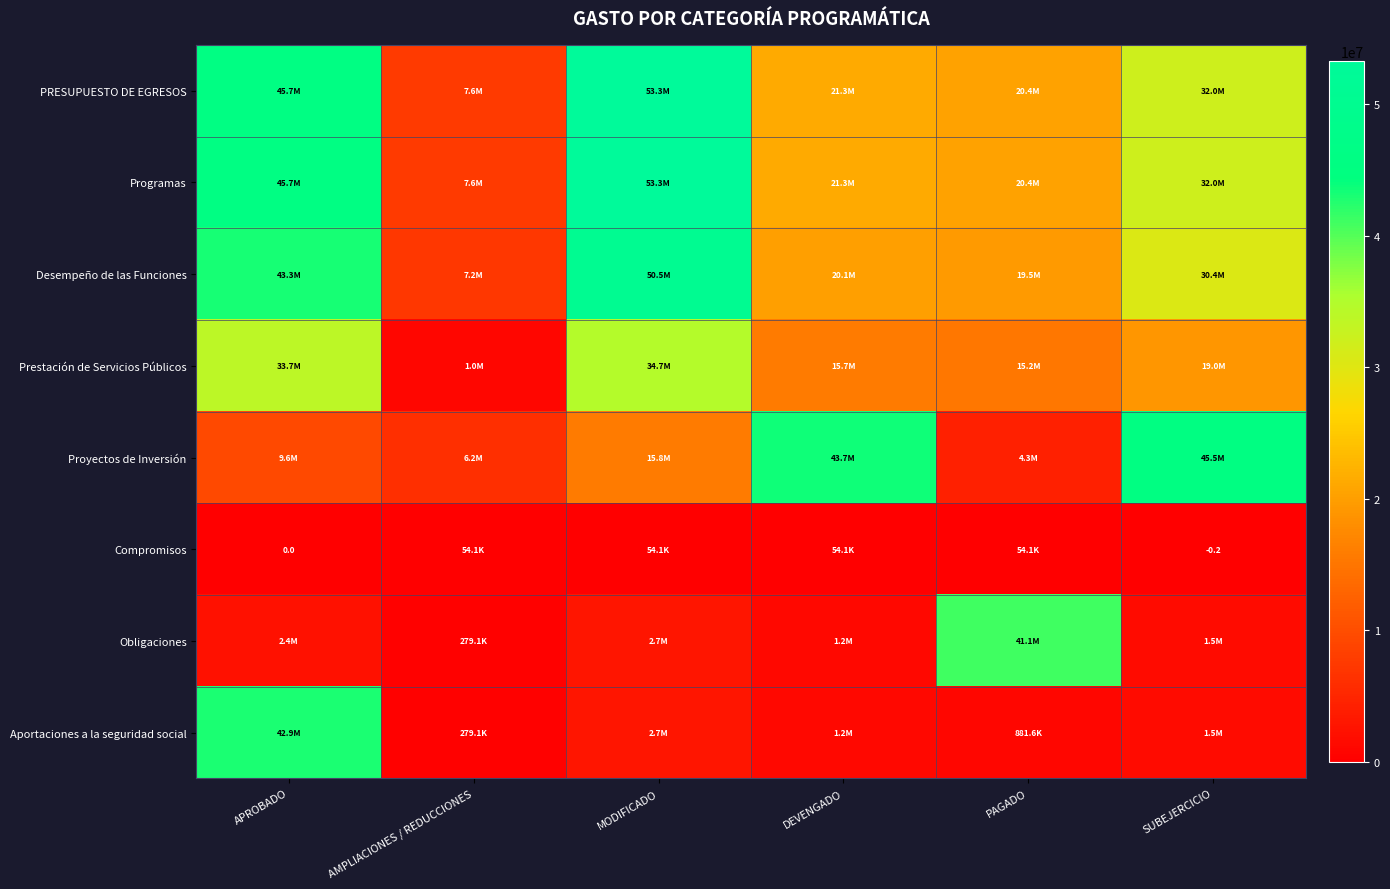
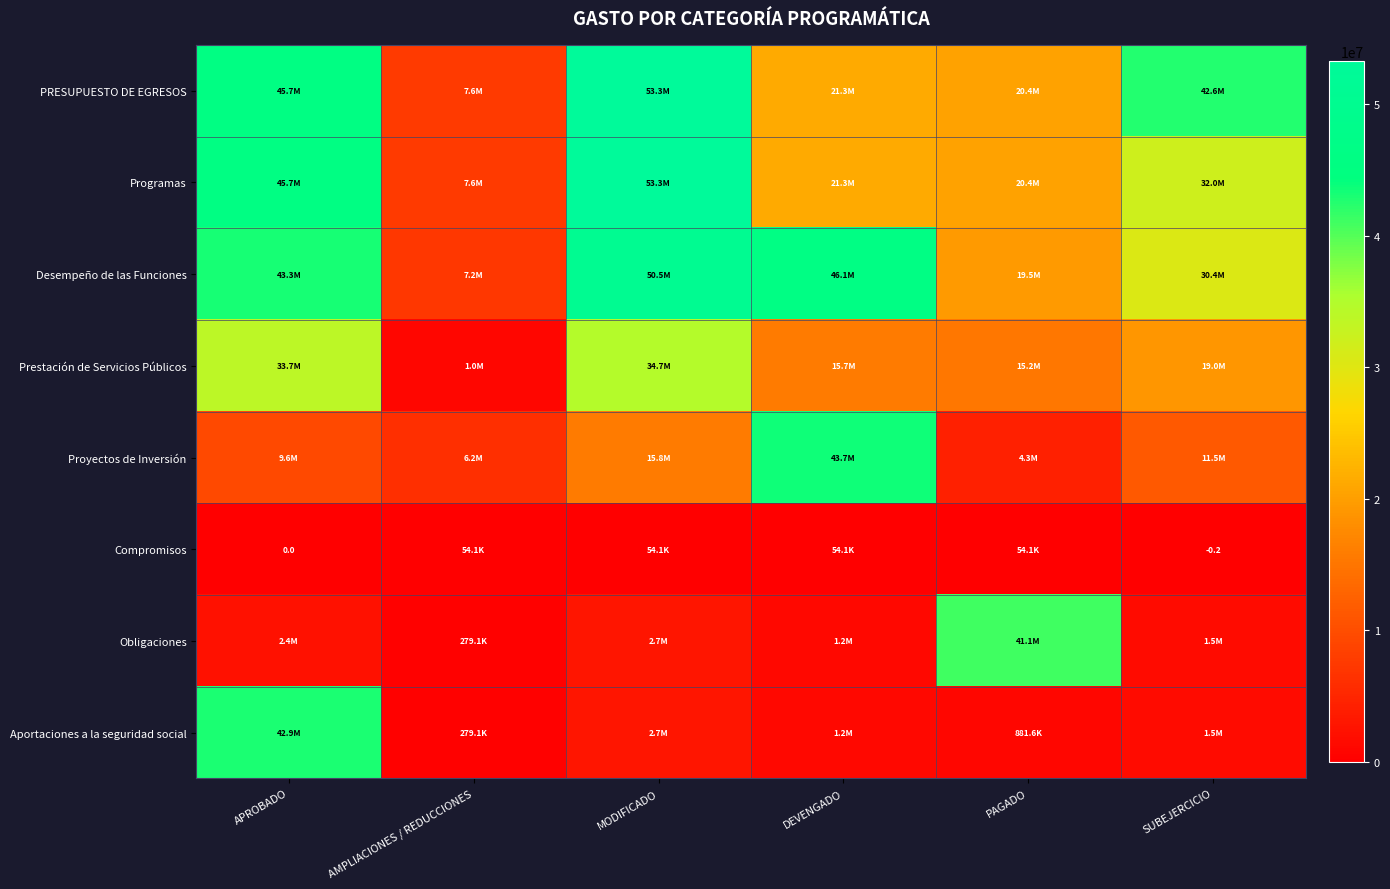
  {
    "PRESUPUESTO DE EGRESOS": {
      "APROBADO": "45.7M",
      "AMPLIACIONES / REDUCCIONES": "7.6M",
      "MODIFICADO": "53.3M",
      "DEVENGADO": "21.3M",
      "PAGADO": "20.4M",
-     "SUBEJERCICIO": "32.0M"
+     "SUBEJERCICIO": "42.6M"
    },
    "Programas": {
      "APROBADO": "45.7M",
      "AMPLIACIONES / REDUCCIONES": "7.6M",
      "MODIFICADO": "53.3M",
      "DEVENGADO": "21.3M",
      "PAGADO": "20.4M",
      "SUBEJERCICIO": "32.0M"
    },
    "Desempeño de las Funciones": {
      "APROBADO": "43.3M",
      "AMPLIACIONES / REDUCCIONES": "7.2M",
      "MODIFICADO": "50.5M",
-     "DEVENGADO": "20.1M",
+     "DEVENGADO": "46.1M",
      "PAGADO": "19.5M",
      "SUBEJERCICIO": "30.4M"
    },
    "Prestación de Servicios Públicos": {
      "APROBADO": "33.7M",
      "AMPLIACIONES / REDUCCIONES": "1.0M",
      "MODIFICADO": "34.7M",
      "DEVENGADO": "15.7M",
      "PAGADO": "15.2M",
      "SUBEJERCICIO": "19.0M"
    },
    "Proyectos de Inversión": {
      "APROBADO": "9.6M",
      "AMPLIACIONES / REDUCCIONES": "6.2M",
      "MODIFICADO": "15.8M",
      "DEVENGADO": "43.7M",
      "PAGADO": "4.3M",
-     "SUBEJERCICIO": "45.5M"
+     "SUBEJERCICIO": "11.5M"
    },
    "Compromisos": {
      "APROBADO": "0.0",
      "AMPLIACIONES / REDUCCIONES": "54.1K",
      "MODIFICADO": "54.1K",
      "DEVENGADO": "54.1K",
      "PAGADO": "54.1K",
      "SUBEJERCICIO": "-0.2"
    },
    "Obligaciones": {
      "APROBADO": "2.4M",
      "AMPLIACIONES / REDUCCIONES": "279.1K",
      "MODIFICADO": "2.7M",
      "DEVENGADO": "1.2M",
      "PAGADO": "41.1M",
      "SUBEJERCICIO": "1.5M"
    },
    "Aportaciones a la seguridad social": {
      "APROBADO": "42.9M",
      "AMPLIACIONES / REDUCCIONES": "279.1K",
      "MODIFICADO": "2.7M",
      "DEVENGADO": "1.2M",
      "PAGADO": "881.6K",
      "SUBEJERCICIO": "1.5M"
    }
  }
